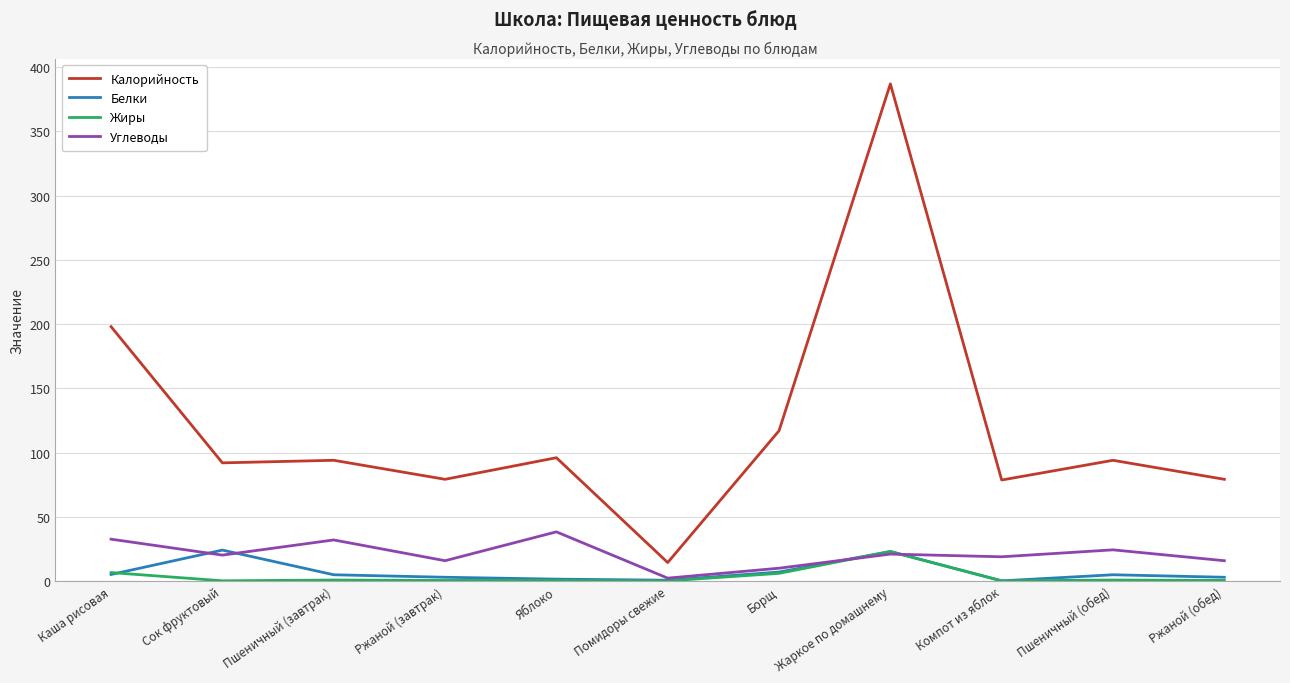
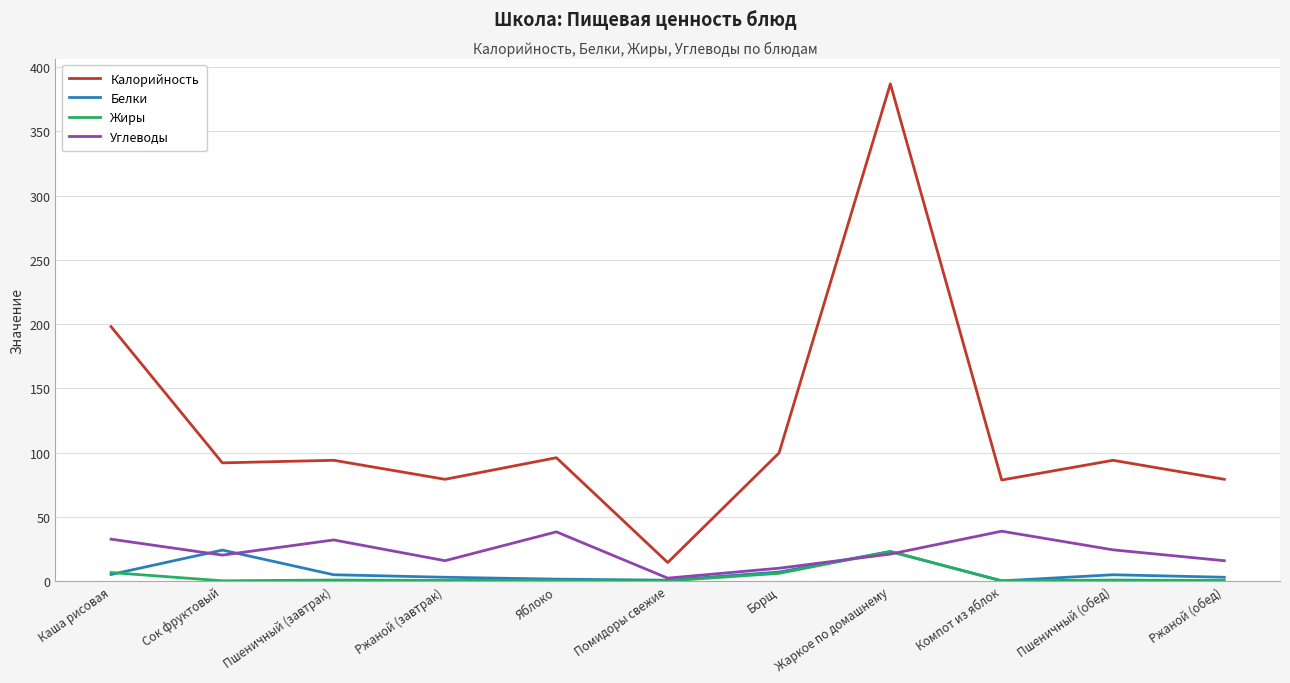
  {
    "Калорийность": {
      "Каша рисовая": 198,
      "Сок фруктовый": 92,
      "Пшеничный (завтрак)": 94,
      "Ржаной (завтрак)": 79,
      "Яблоко": 96,
      "Помидоры свежие": 14,
-     "Борщ": 117,
+     "Борщ": 100,
      "Жаркое по домашнему": 387,
      "Компот из яблок": 79,
      "Пшеничный (обед)": 94,
      "Ржаной (обед)": 79
    },
    "Белки": {
      "Сок фруктовый": 24,
      "Пшеничный (завтрак)": 5,
      "Ржаной (завтрак)": 3,
      "Пшеничный (обед)": 5,
      "Ржаной (обед)": 3
    },
    "Жиры": {
      "Сок фруктовый": 0,
      "Пшеничный (завтрак)": 1,
      "Ржаной (завтрак)": 0,
      "Пшеничный (обед)": 1,
      "Ржаной (обед)": 0
    },
    "Углеводы": {
      "Каша рисовая": 33,
      "Сок фруктовый": 20,
      "Пшеничный (завтрак)": 32,
      "Ржаной (завтрак)": 16,
      "Яблоко": 38,
      "Борщ": 10,
      "Жаркое по домашнему": 21,
-     "Компот из яблок": 19,
+     "Компот из яблок": 39,
      "Пшеничный (обед)": 24,
      "Ржаной (обед)": 16
    }
  }
